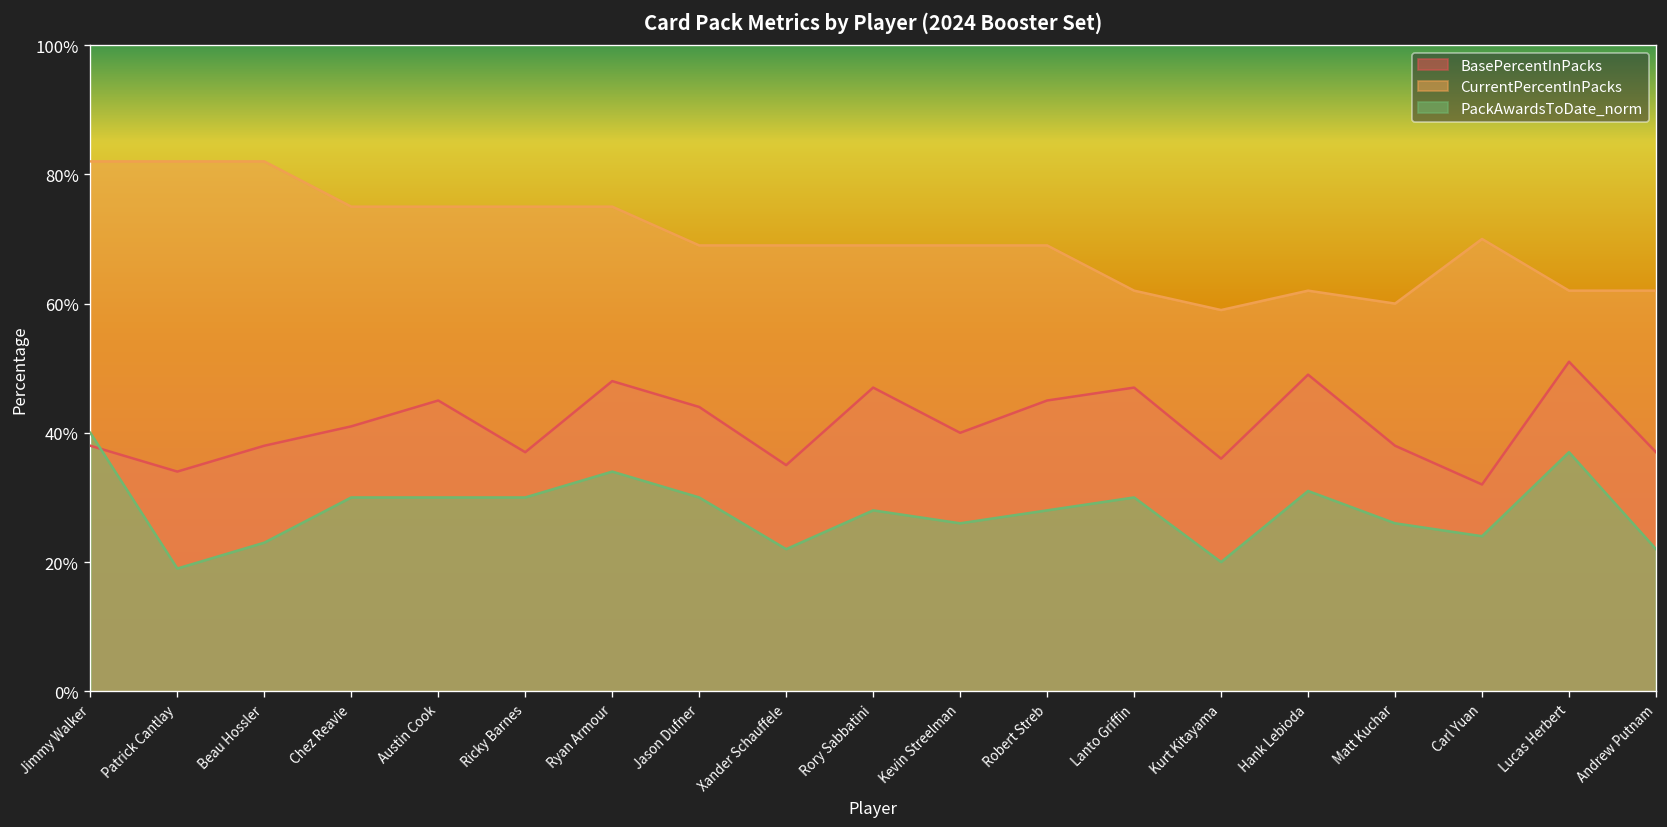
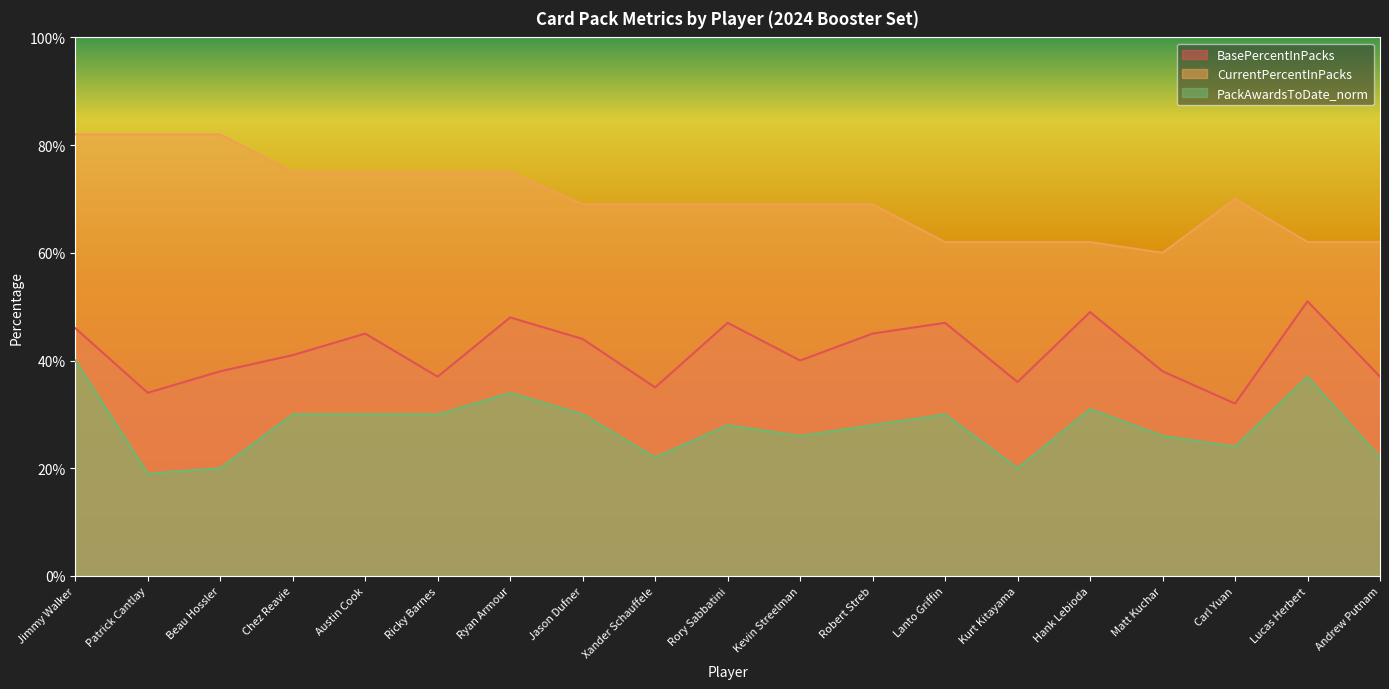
  {
    "BasePercentInPacks": {
-     "Jimmy Walker": "38%",
+     "Jimmy Walker": "46%",
      "Patrick Cantlay": "34%",
      "Beau Hossler": "38%",
      "Chez Reavie": "41%",
      "Austin Cook": "45%",
      "Ricky Barnes": "37%",
      "Ryan Armour": "48%",
      "Jason Dufner": "44%",
      "Xander Schauffele": "35%",
      "Rory Sabbatini": "47%",
      "Kevin Streelman": "40%",
      "Robert Streb": "45%",
      "Lanto Griffin": "47%",
      "Kurt Kitayama": "36%",
      "Hank Lebioda": "49%",
      "Matt Kuchar": "38%",
      "Carl Yuan": "32%",
      "Lucas Herbert": "51%",
      "Andrew Putnam": "37%"
    },
    "CurrentPercentInPacks": {
      "Jimmy Walker": "82%",
      "Patrick Cantlay": "82%",
      "Beau Hossler": "82%",
      "Chez Reavie": "75%",
      "Austin Cook": "75%",
      "Ricky Barnes": "75%",
      "Ryan Armour": "75%",
      "Jason Dufner": "69%",
      "Xander Schauffele": "69%",
      "Rory Sabbatini": "69%",
      "Kevin Streelman": "69%",
      "Robert Streb": "69%",
      "Lanto Griffin": "62%",
-     "Kurt Kitayama": "59%",
+     "Kurt Kitayama": "62%",
      "Hank Lebioda": "62%",
      "Matt Kuchar": "60%",
      "Carl Yuan": "70%",
      "Lucas Herbert": "62%",
      "Andrew Putnam": "62%"
    },
    "PackAwardsToDate_norm": {
      "Jimmy Walker": "40%",
      "Patrick Cantlay": "19%",
-     "Beau Hossler": "23%",
+     "Beau Hossler": "20%",
      "Chez Reavie": "30%",
      "Austin Cook": "30%",
      "Ricky Barnes": "30%",
      "Ryan Armour": "34%",
      "Jason Dufner": "30%",
      "Xander Schauffele": "22%",
      "Rory Sabbatini": "28%",
      "Kevin Streelman": "26%",
      "Robert Streb": "28%",
      "Lanto Griffin": "30%",
      "Kurt Kitayama": "20%",
      "Hank Lebioda": "31%",
      "Matt Kuchar": "26%",
      "Carl Yuan": "24%",
      "Lucas Herbert": "37%",
      "Andrew Putnam": "22%"
    }
  }
